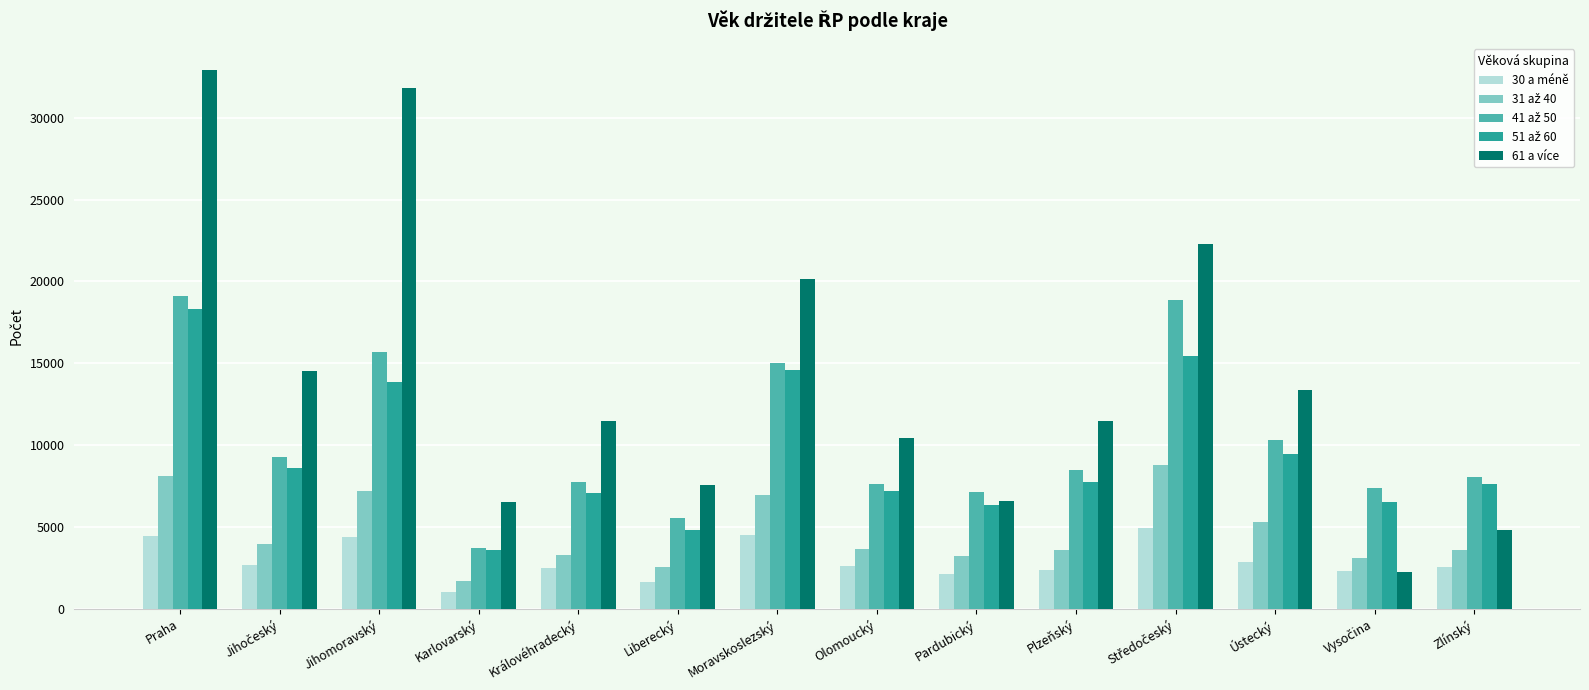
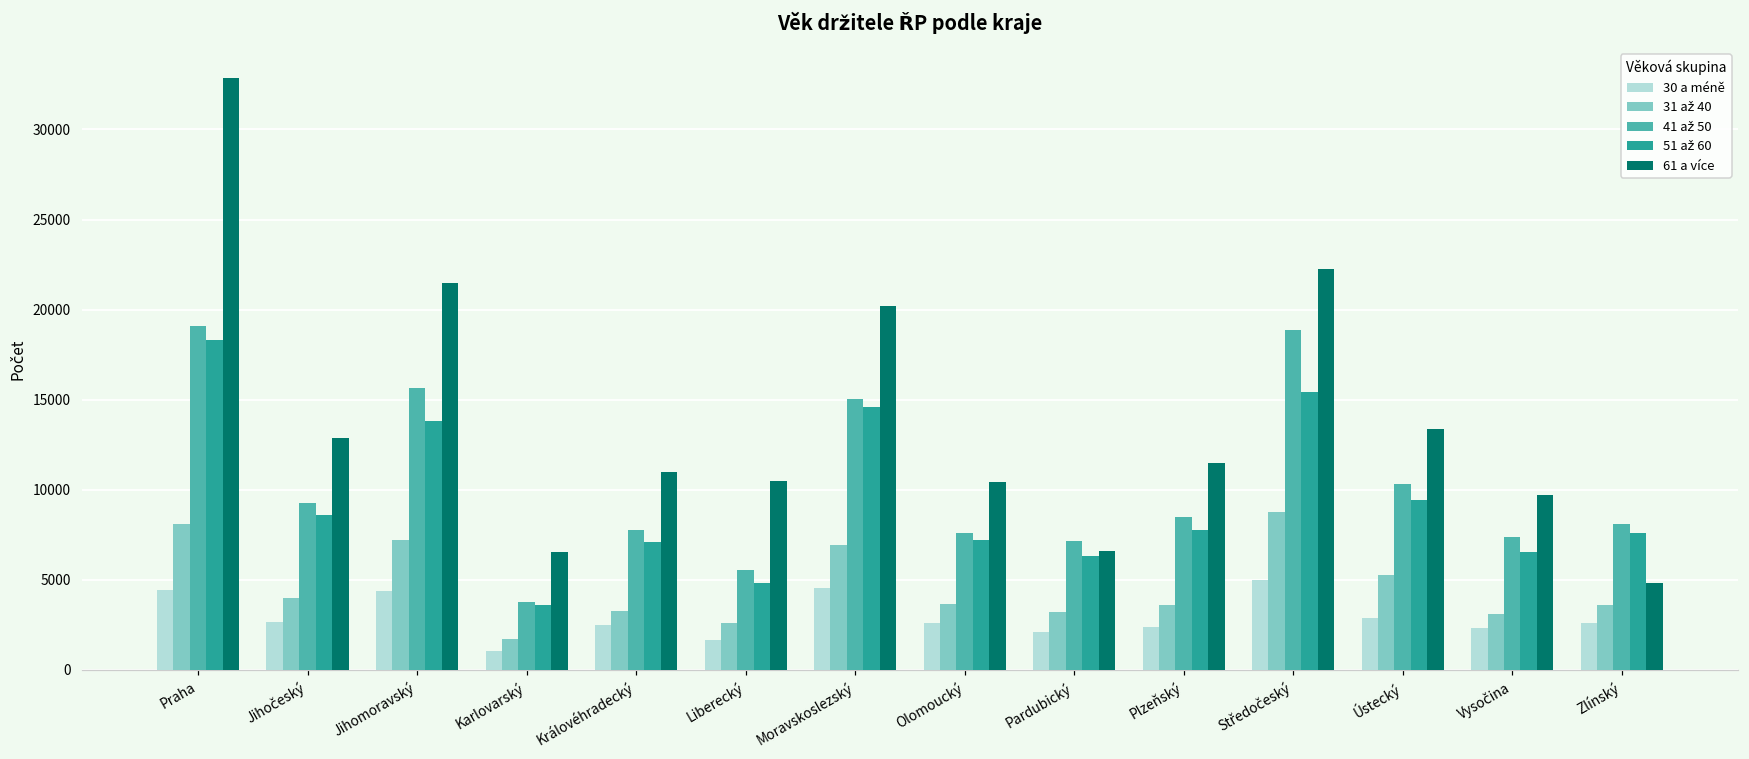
  {
    "61 a více": {
      "Praha": 32900,
-     "Jihočeský": 14500,
-     "Jihomoravský": 31800,
+     "Jihočeský": 12900,
+     "Jihomoravský": 21500,
      "Karlovarský": 6500,
-     "Královéhradecký": 11500,
-     "Liberecký": 7600,
+     "Královéhradecký": 11000,
+     "Liberecký": 10500,
      "Moravskoslezský": 20200,
      "Olomoucký": 10400,
      "Pardubický": 6600,
      "Plzeňský": 11500,
      "Středočeský": 22300,
      "Ústecký": 13400,
-     "Vysočina": 2200,
+     "Vysočina": 9700,
      "Zlínský": 4800
    }
  }
